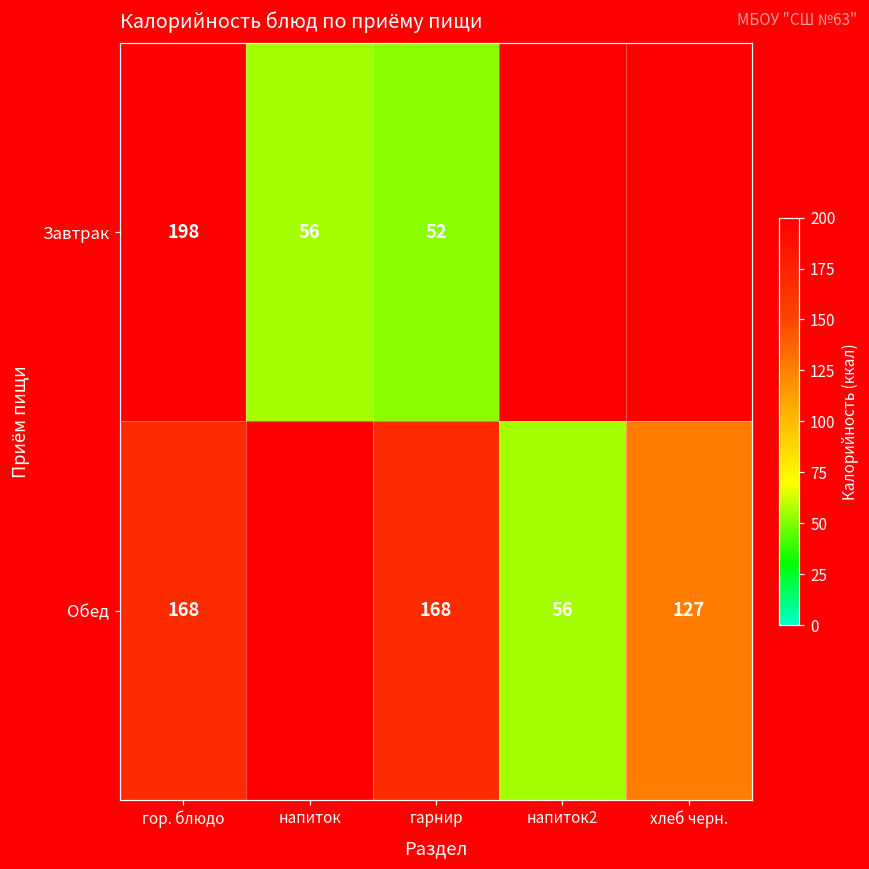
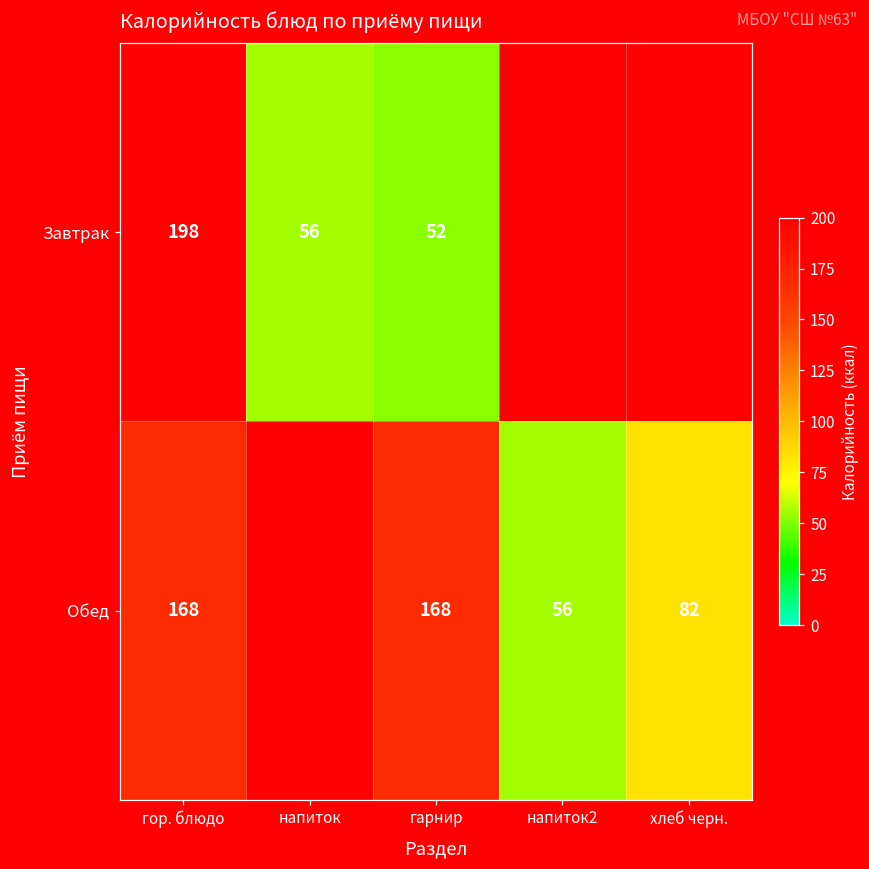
  {
    "Завтрак": {
      "гор. блюдо": 198,
      "напиток": 56,
      "гарнир": 52
    },
    "Обед": {
      "гор. блюдо": 168,
      "гарнир": 168,
      "напиток2": 56,
-     "хлеб черн.": 127
+     "хлеб черн.": 82
    }
  }
